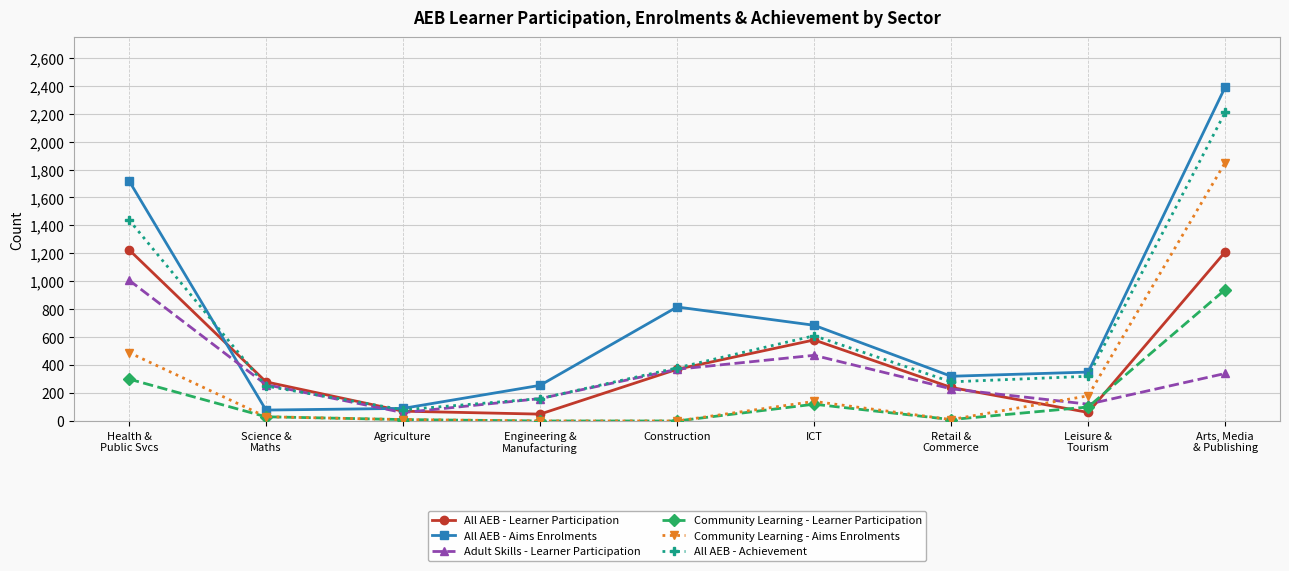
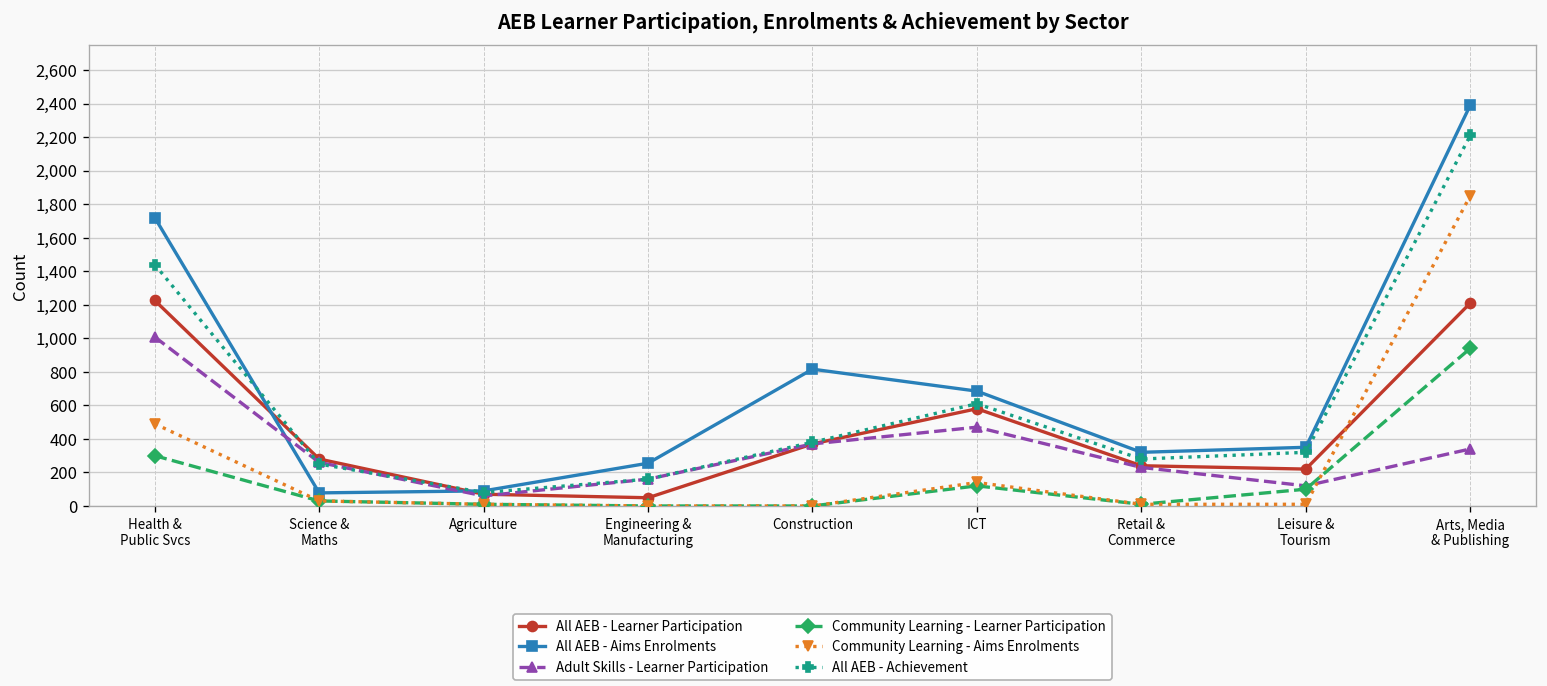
  {
    "All AEB - Learner Participation": {
      "Health & Public Svcs": "1,230",
      "Science & Maths": "280",
      "Engineering & Manufacturing": "50",
      "ICT": "580",
-     "Leisure & Tourism": "60",
+     "Leisure & Tourism": "220",
      "Arts, Media & Publishing": "1,210"
    },
    "All AEB - Aims Enrolments": {
      "Health & Public Svcs": "1,720",
      "Science & Maths": "80",
      "Engineering & Manufacturing": "260",
      "Construction": "820",
      "ICT": "690",
      "Retail & Commerce": "320",
      "Leisure & Tourism": "350",
      "Arts, Media & Publishing": "2,390"
    },
    "Adult Skills - Learner Participation": {
      "Health & Public Svcs": "1,010",
      "ICT": "470",
      "Leisure & Tourism": "120",
      "Arts, Media & Publishing": "340"
    },
    "Community Learning - Aims Enrolments": {
      "Health & Public Svcs": "490",
      "ICT": "140",
-     "Leisure & Tourism": "180",
+     "Leisure & Tourism": "10",
      "Arts, Media & Publishing": "1,850"
    }
  }
